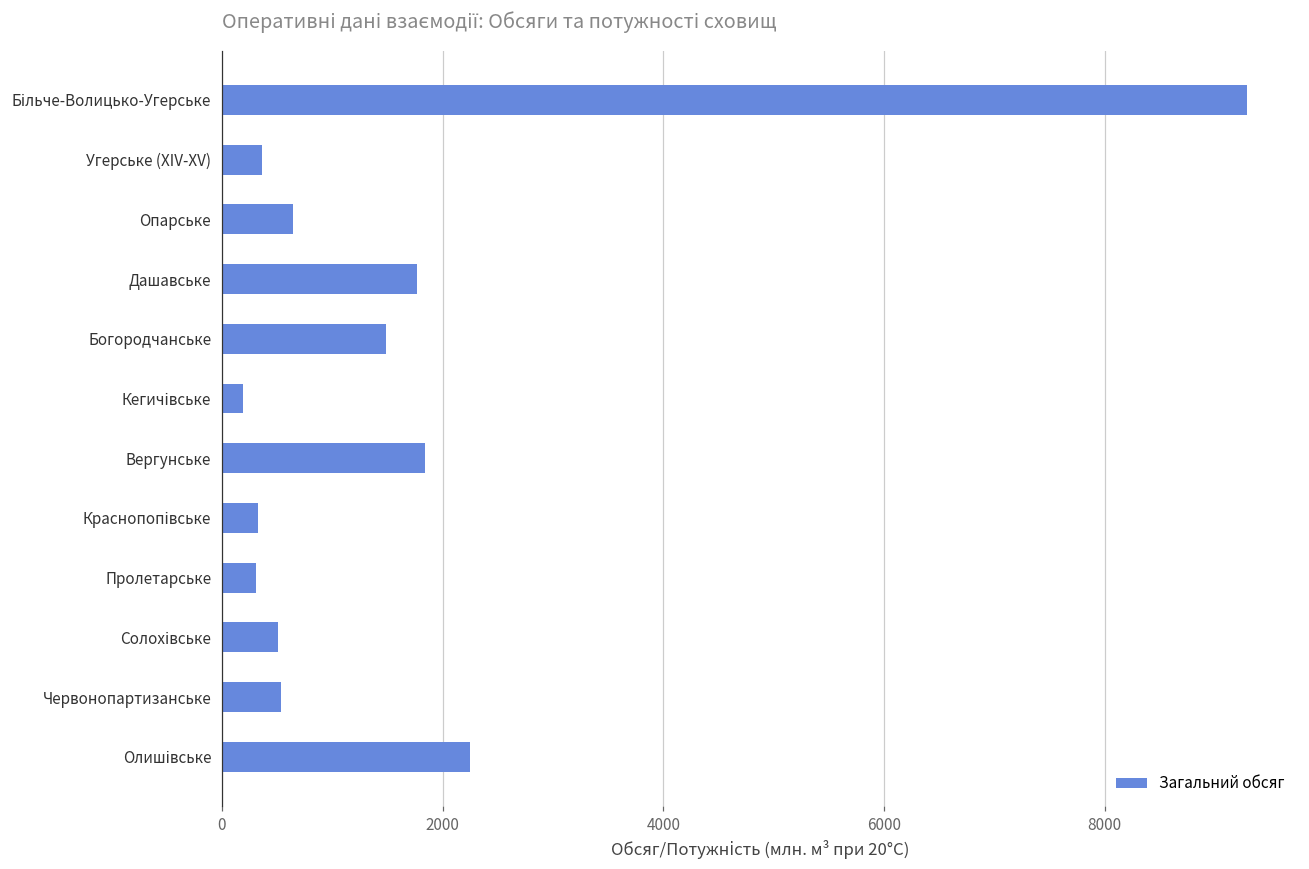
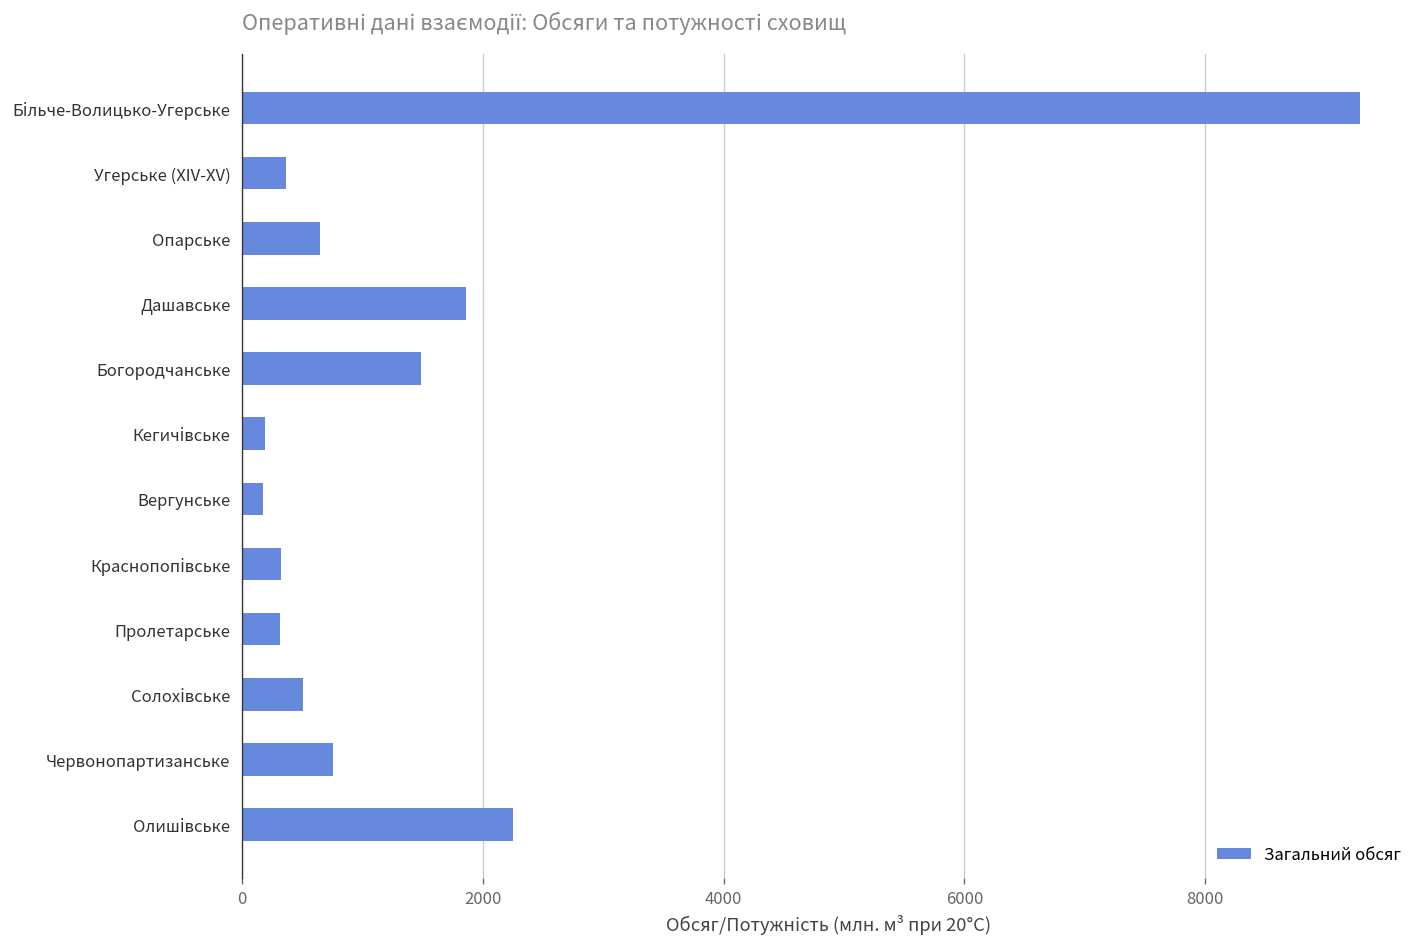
  {
    "Більче-Волицько-Угерське": 9290,
    "Угерське (XIV-XV)": 360,
    "Опарське": 650,
-   "Дашавське": 1770,
+   "Дашавське": 1860,
    "Богородчанське": 1490,
    "Кегичівське": 190,
-   "Вергунське": 1840,
+   "Вергунське": 180,
    "Краснопопівське": 320,
    "Пролетарське": 310,
    "Солохівське": 500,
-   "Червонопартизанське": 540,
+   "Червонопартизанське": 760,
    "Олишівське": 2250
  }
